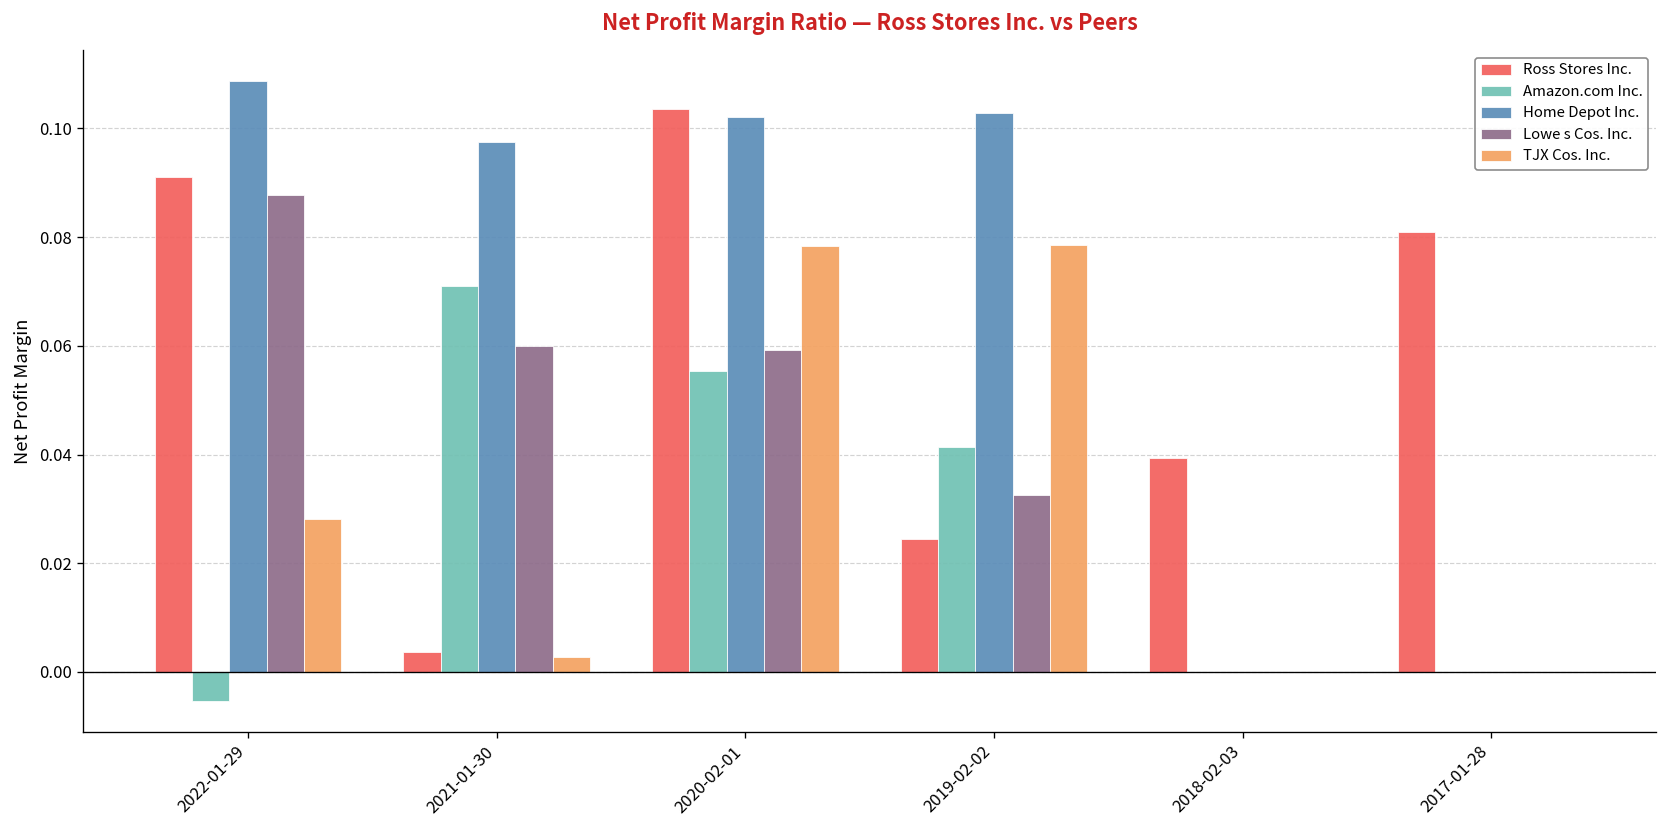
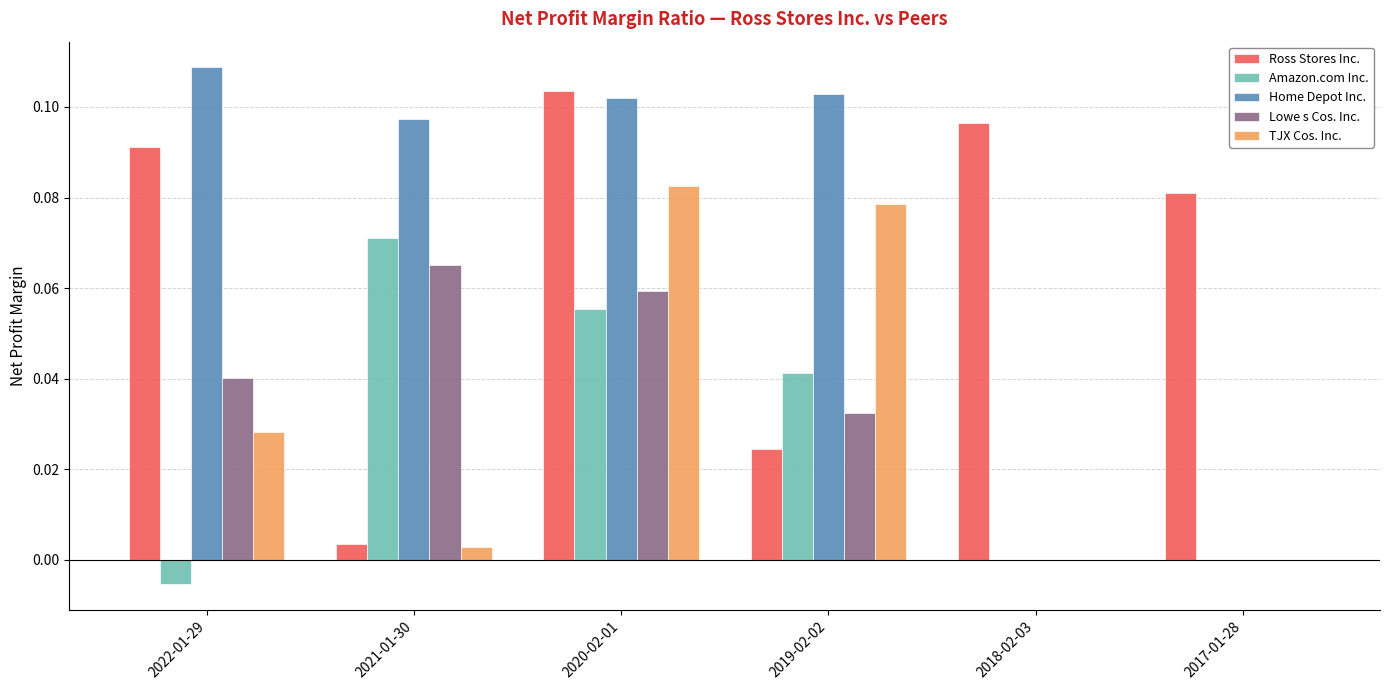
  {
    "Ross Stores Inc.": {
      "2022-01-29": 0.091,
      "2021-01-30": 0.004,
      "2020-02-01": 0.104,
      "2019-02-02": 0.025,
-     "2018-02-03": 0.039,
+     "2018-02-03": 0.096,
      "2017-01-28": 0.081
    },
    "Lowe s Cos. Inc.": {
-     "2022-01-29": 0.088,
-     "2021-01-30": 0.060,
+     "2022-01-29": 0.040,
+     "2021-01-30": 0.065,
      "2020-02-01": 0.059,
      "2019-02-02": 0.033,
      "2018-02-03": 0.000,
      "2017-01-28": 0.000
    },
    "TJX Cos. Inc.": {
      "2022-01-29": 0.028,
      "2021-01-30": 0.003,
-     "2020-02-01": 0.078,
+     "2020-02-01": 0.083,
      "2019-02-02": 0.079,
      "2018-02-03": 0.000,
      "2017-01-28": 0.000
    }
  }
